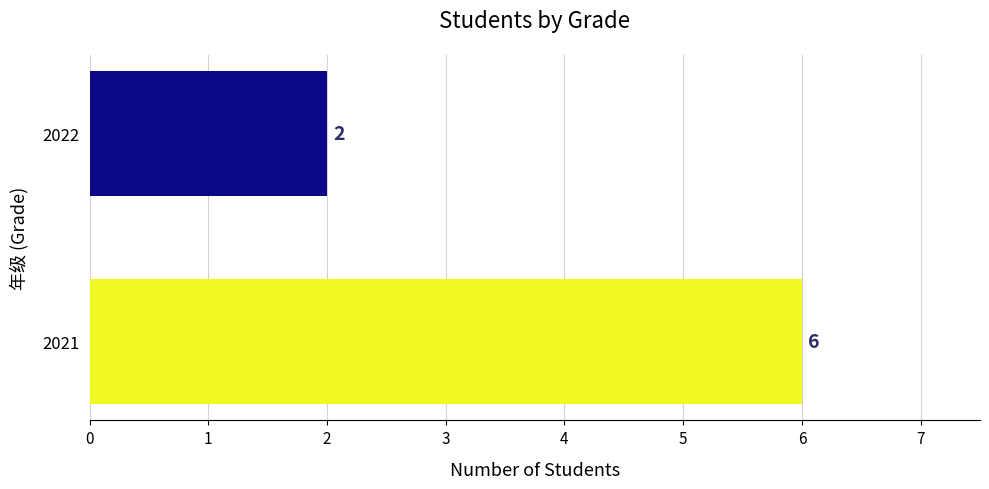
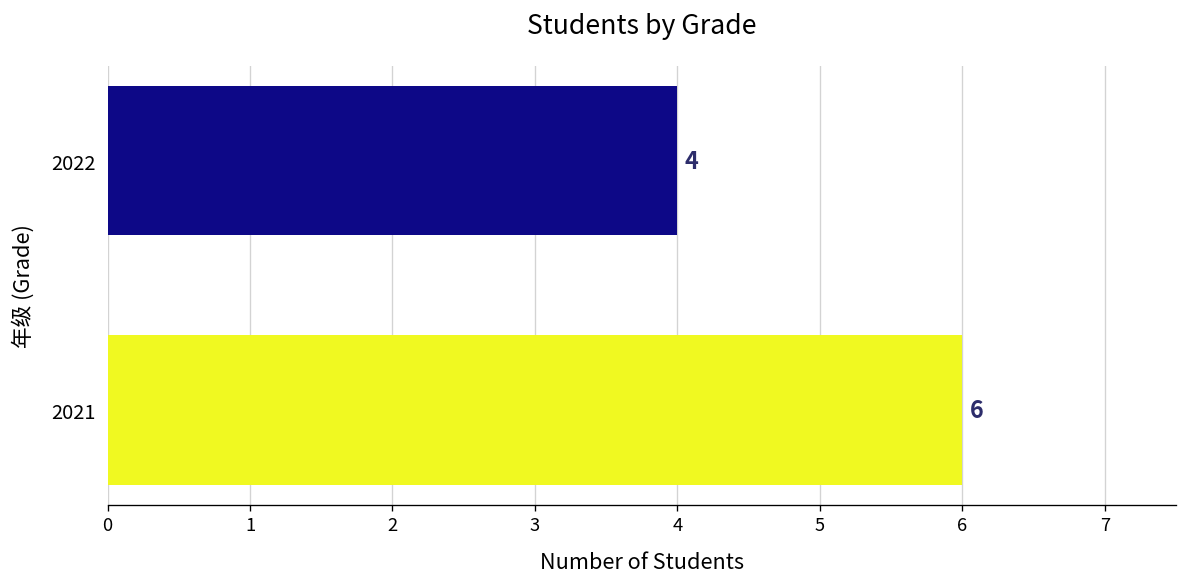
  {
-   "2022": 2,
+   "2022": 4,
    "2021": 6
  }
